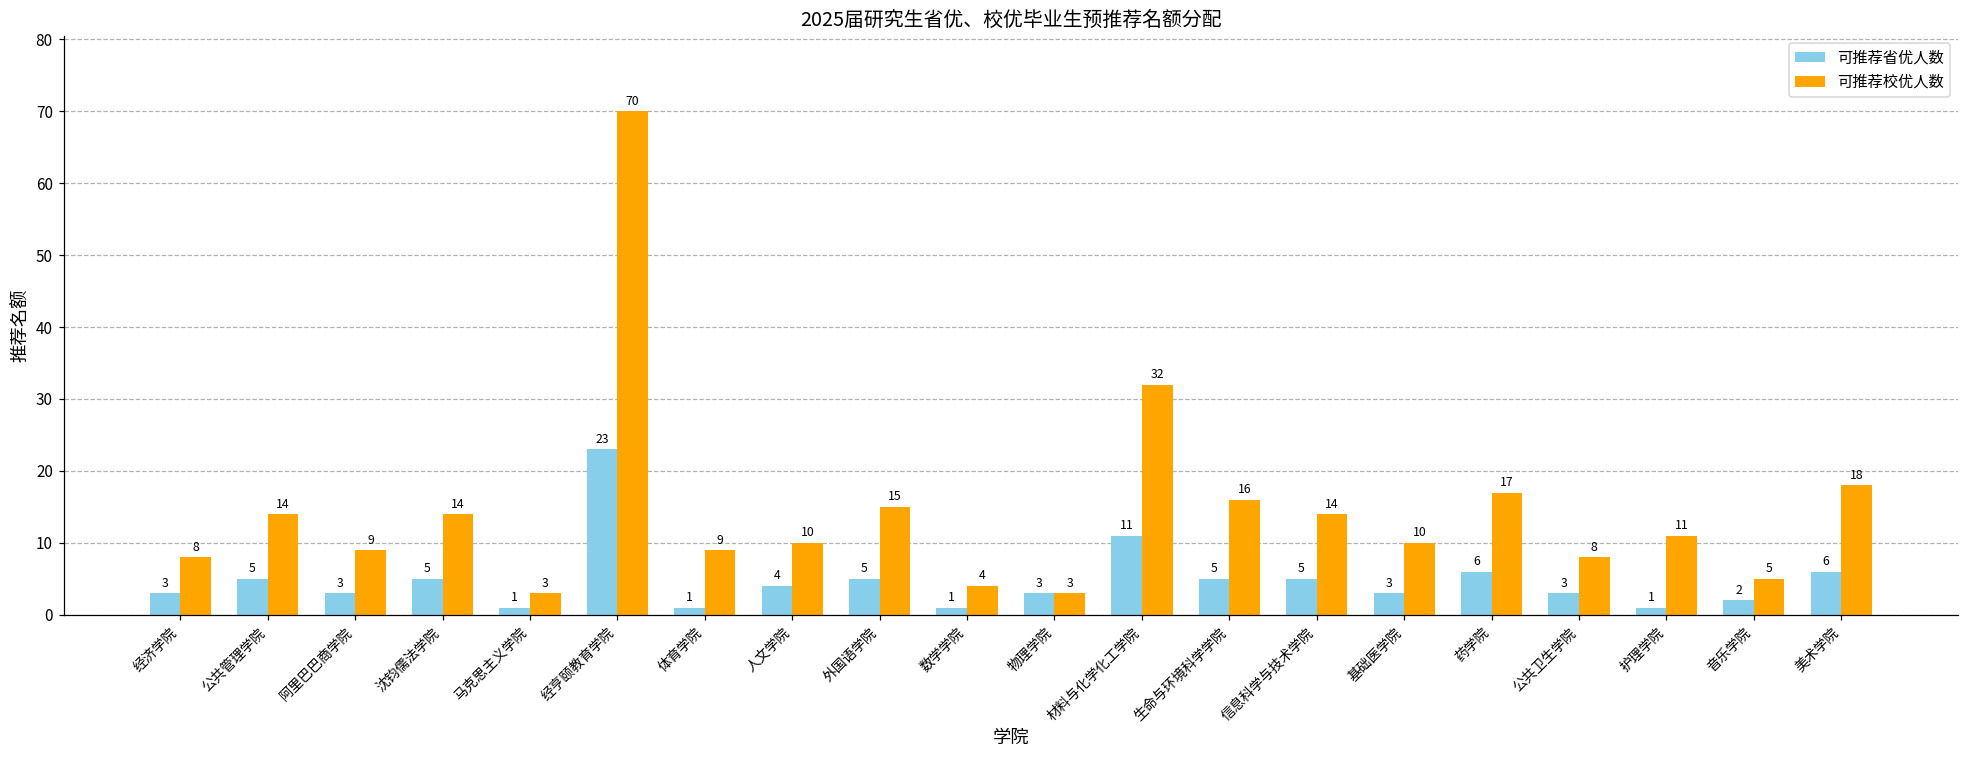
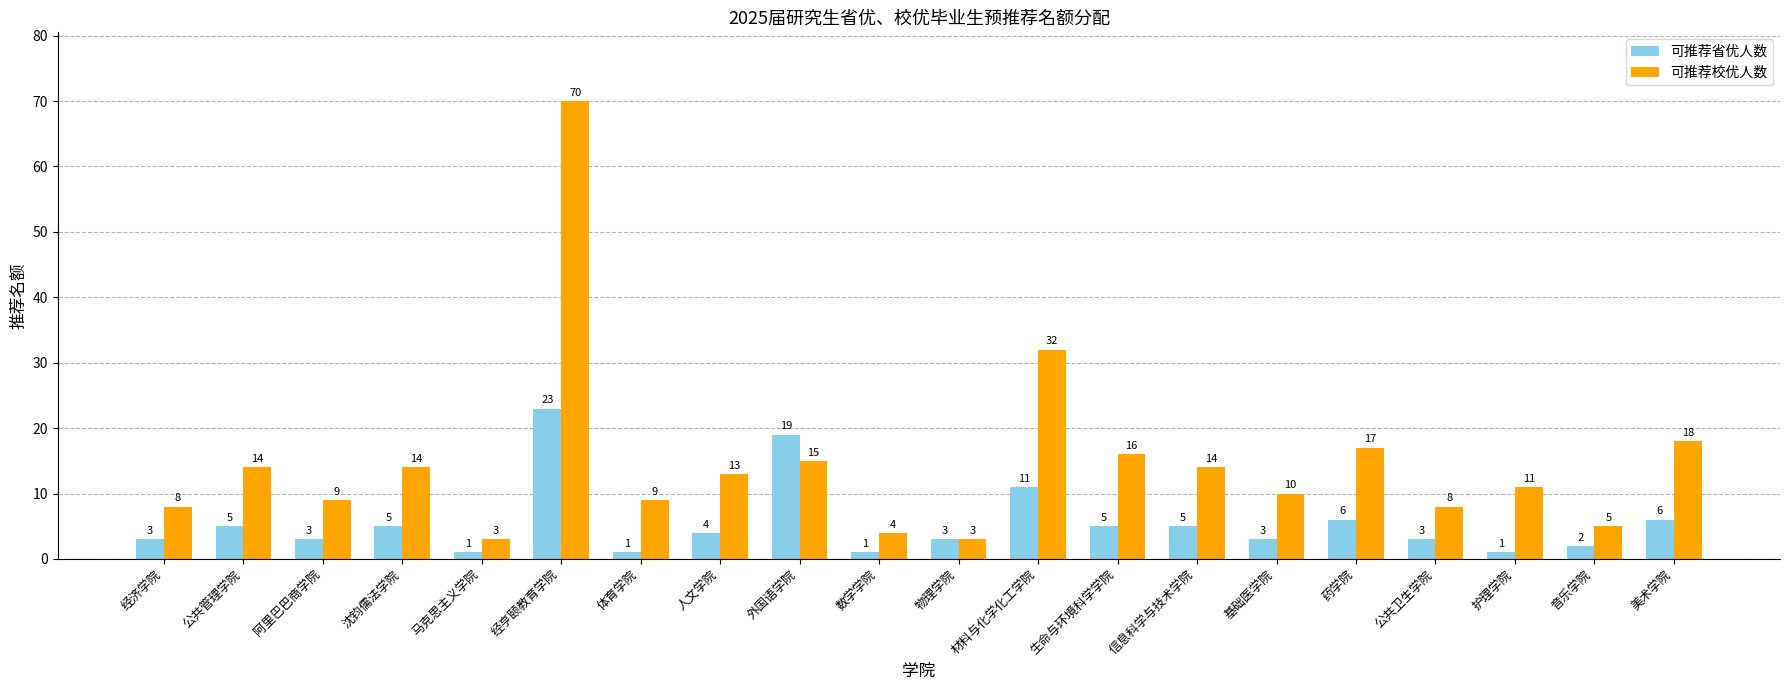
  {
    "可推荐省优人数": {
      "经济学院": 3,
      "公共管理学院": 5,
      "阿里巴巴商学院": 3,
      "沈钧儒法学院": 5,
      "马克思主义学院": 1,
      "经亨颐教育学院": 23,
      "体育学院": 1,
      "人文学院": 4,
-     "外国语学院": 5,
+     "外国语学院": 19,
      "数学学院": 1,
      "物理学院": 3,
      "材料与化学化工学院": 11,
      "生命与环境科学学院": 5,
      "信息科学与技术学院": 5,
      "基础医学院": 3,
      "药学院": 6,
      "公共卫生学院": 3,
      "护理学院": 1,
      "音乐学院": 2,
      "美术学院": 6
    },
    "可推荐校优人数": {
      "经济学院": 8,
      "公共管理学院": 14,
      "阿里巴巴商学院": 9,
      "沈钧儒法学院": 14,
      "马克思主义学院": 3,
      "经亨颐教育学院": 70,
      "体育学院": 9,
-     "人文学院": 10,
+     "人文学院": 13,
      "外国语学院": 15,
      "数学学院": 4,
      "物理学院": 3,
      "材料与化学化工学院": 32,
      "生命与环境科学学院": 16,
      "信息科学与技术学院": 14,
      "基础医学院": 10,
      "药学院": 17,
      "公共卫生学院": 8,
      "护理学院": 11,
      "音乐学院": 5,
      "美术学院": 18
    }
  }
